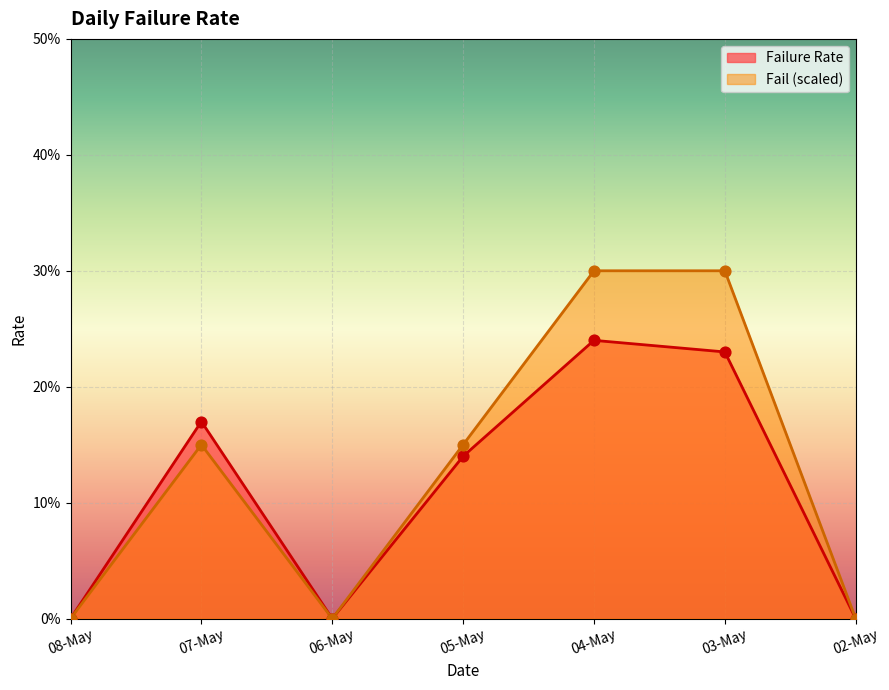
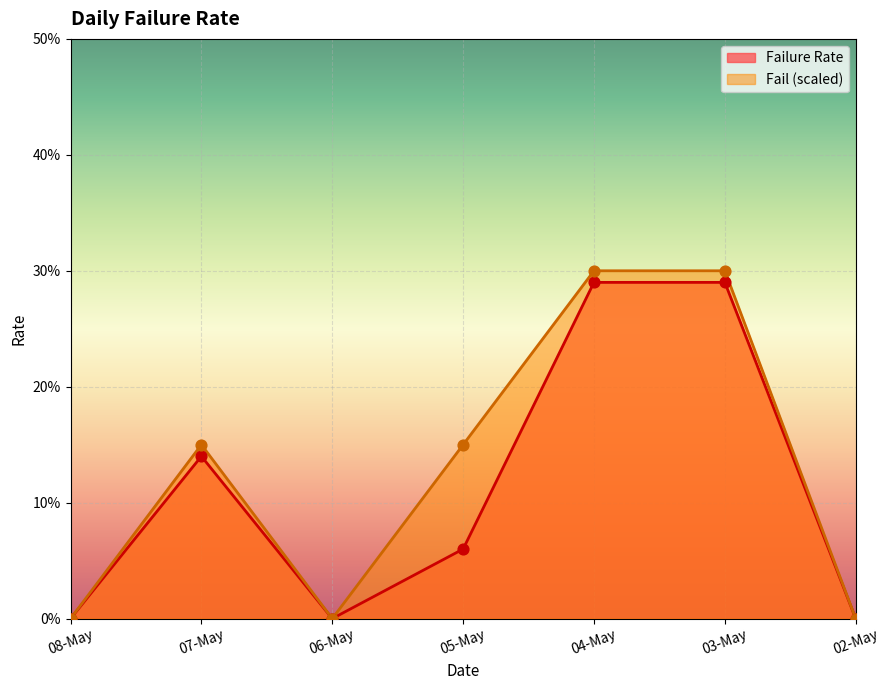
  {
    "Failure Rate": {
-     "07-May": "17.0%",
-     "05-May": "14.0%",
-     "04-May": "24.0%",
-     "03-May": "23.0%"
+     "07-May": "14.0%",
+     "05-May": "6.0%",
+     "04-May": "29.0%",
+     "03-May": "29.0%"
    },
    "Fail (scaled)": {
      "07-May": "15.0%",
      "05-May": "15.0%",
      "04-May": "30.0%",
      "03-May": "30.0%"
    }
  }
